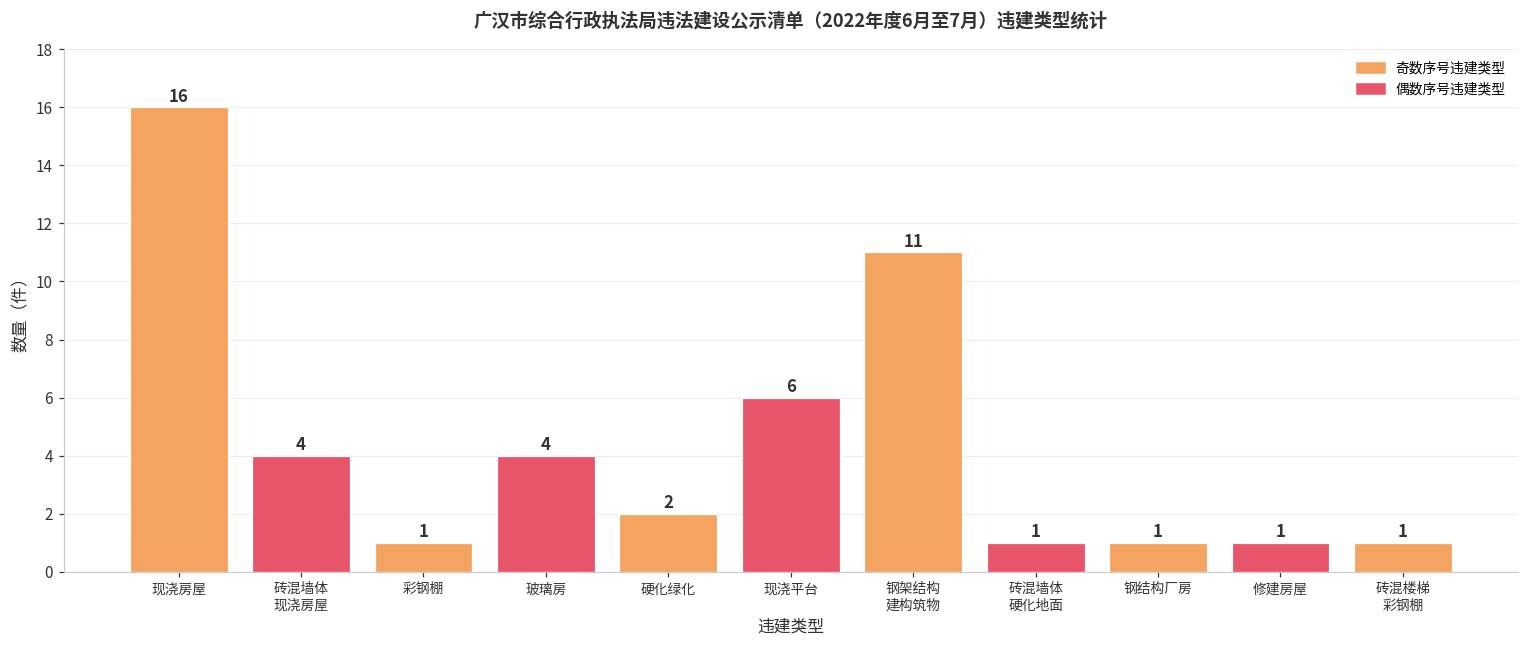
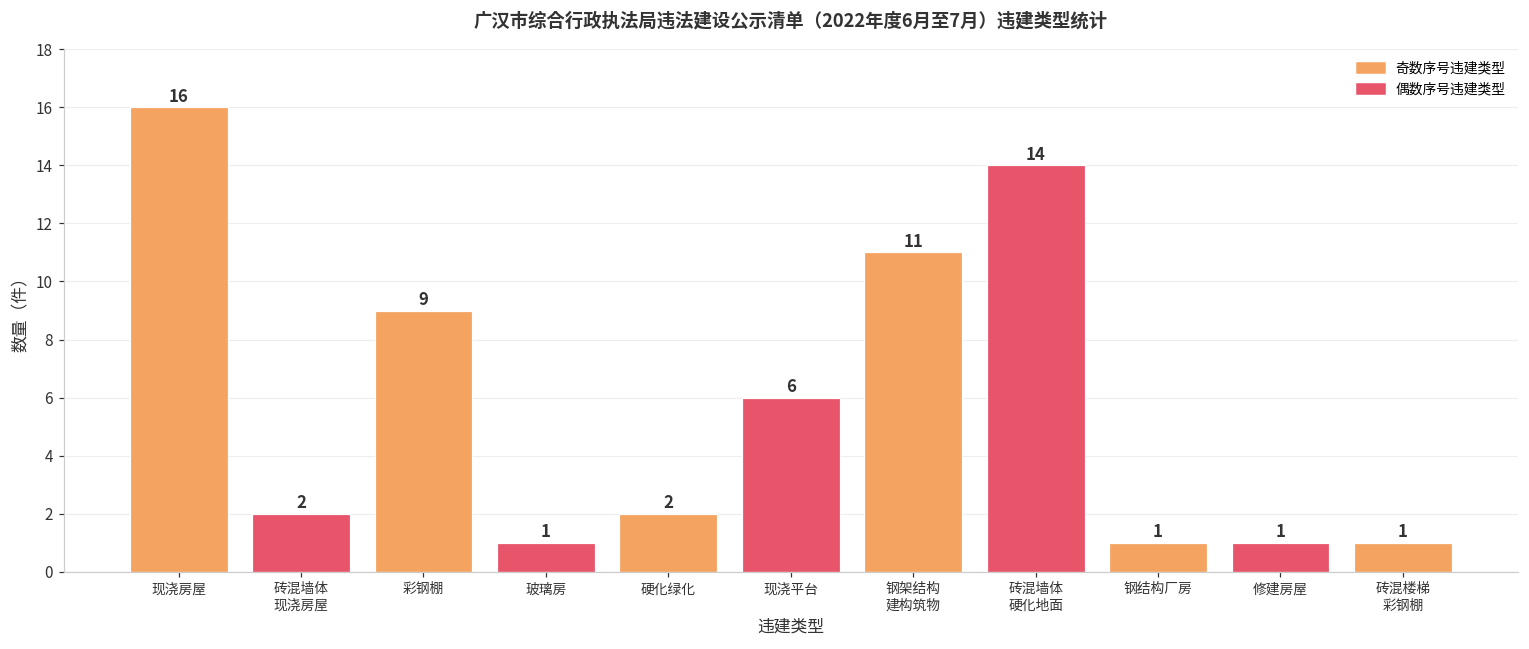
  {
    "现浇房屋": 16,
-   "砖混墙体 现浇房屋": 4,
-   "彩钢棚": 1,
-   "玻璃房": 4,
+   "砖混墙体 现浇房屋": 2,
+   "彩钢棚": 9,
+   "玻璃房": 1,
    "硬化绿化": 2,
    "现浇平台": 6,
    "钢架结构 建构筑物": 11,
-   "砖混墙体 硬化地面": 1,
+   "砖混墙体 硬化地面": 14,
    "钢结构厂房": 1,
    "修建房屋": 1,
    "砖混楼梯 彩钢棚": 1
  }
